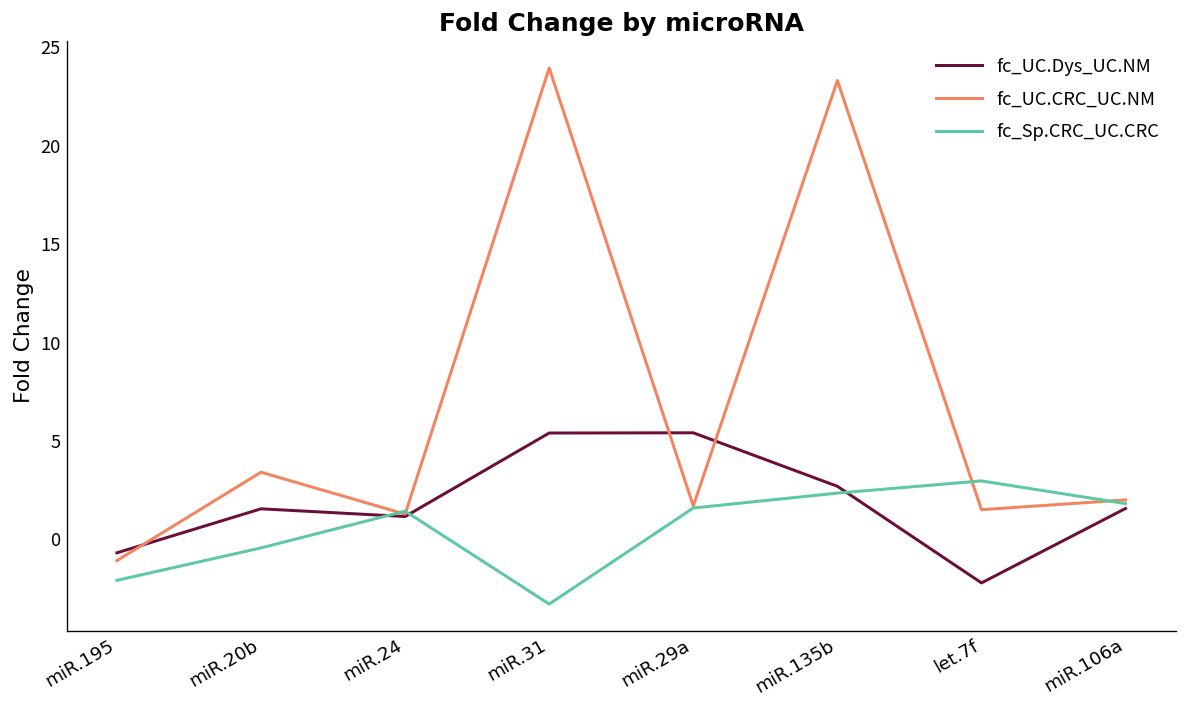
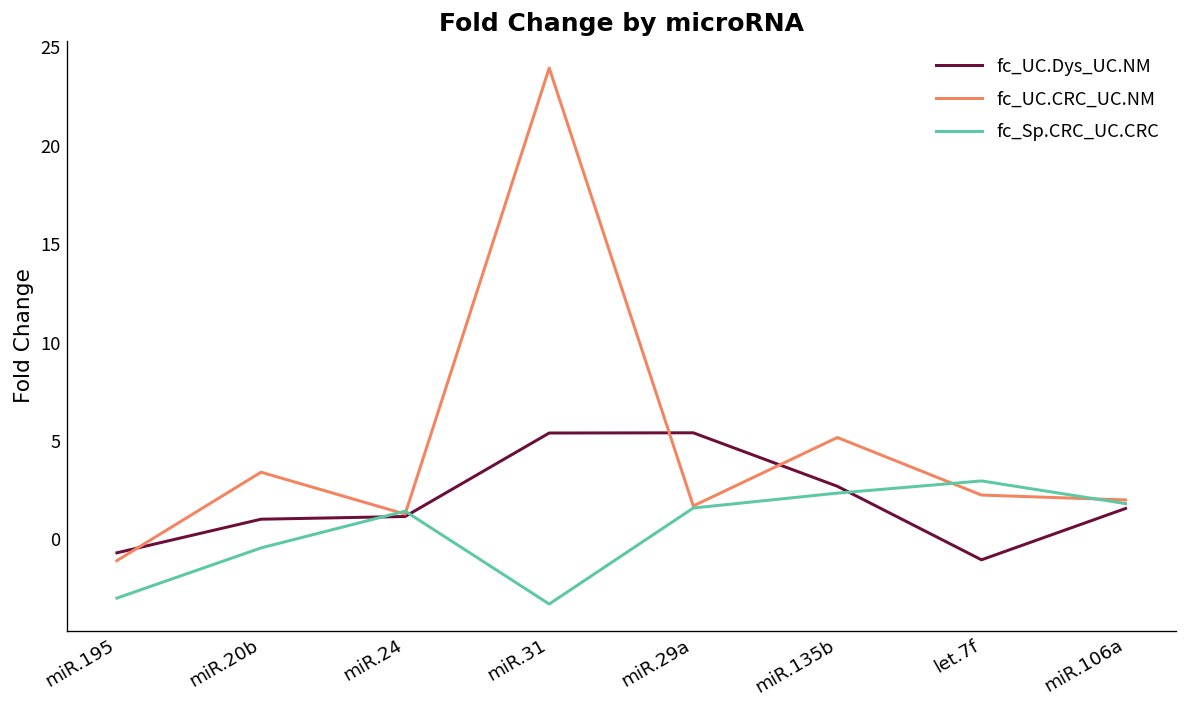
  {
    "fc_UC.Dys_UC.NM": {
      "miR.195": -0.7,
-     "miR.20b": 1.5,
+     "miR.20b": 1.0,
      "miR.31": 5.4,
      "miR.29a": 5.4,
      "miR.135b": 2.7,
-     "let.7f": -2.2,
+     "let.7f": -1.0,
      "miR.106a": 1.6
    },
    "fc_UC.CRC_UC.NM": {
      "miR.195": -1.1,
      "miR.20b": 3.4,
      "miR.31": 23.9,
-     "miR.135b": 23.3,
-     "let.7f": 1.5,
+     "miR.135b": 5.2,
+     "let.7f": 2.2,
      "miR.106a": 2.0
    },
    "fc_Sp.CRC_UC.CRC": {
-     "miR.195": -2.1,
+     "miR.195": -3.0,
      "miR.20b": -0.4,
      "miR.31": -3.3,
      "miR.135b": 2.3,
      "let.7f": 3.0,
      "miR.106a": 1.8
    }
  }
